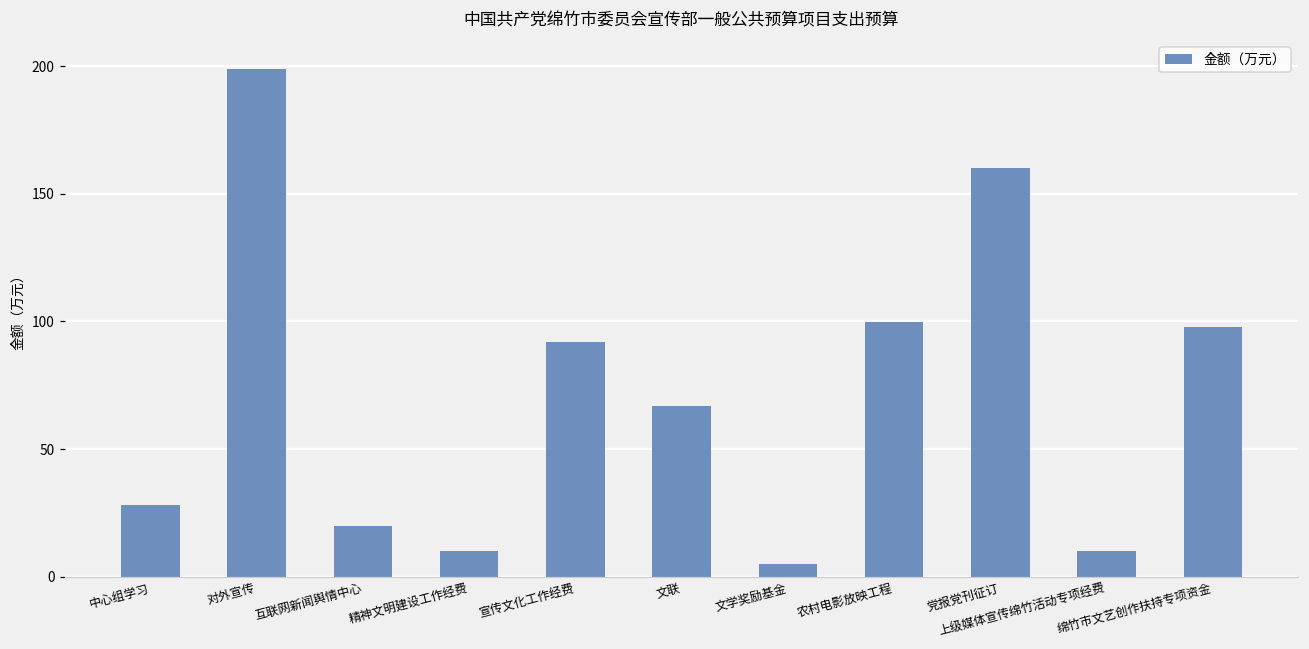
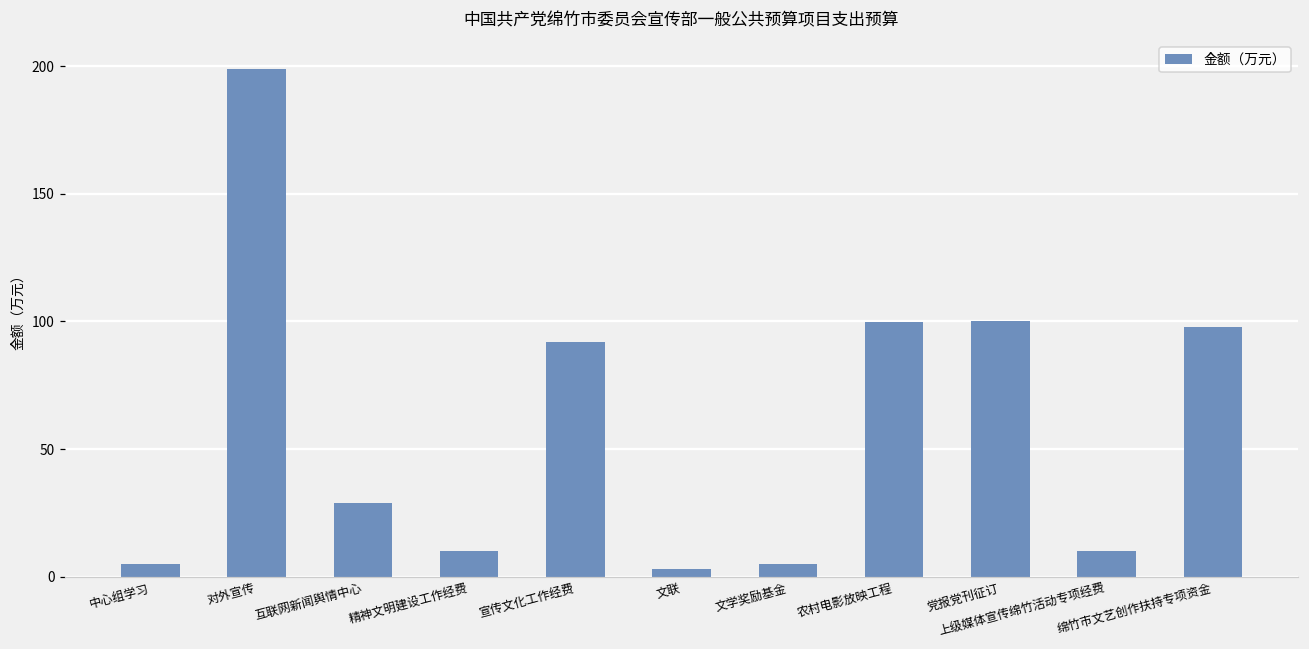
  {
-   "中心组学习": 28,
+   "中心组学习": 5,
    "对外宣传": 199,
-   "互联网新闻舆情中心": 20,
+   "互联网新闻舆情中心": 29,
    "精神文明建设工作经费": 10,
    "宣传文化工作经费": 92,
-   "文联": 67,
+   "文联": 3,
    "文学奖励基金": 5,
    "农村电影放映工程": 100,
-   "党报党刊征订": 160,
+   "党报党刊征订": 100,
    "上级媒体宣传绵竹活动专项经费": 10,
    "绵竹市文艺创作扶持专项资金": 98
  }
